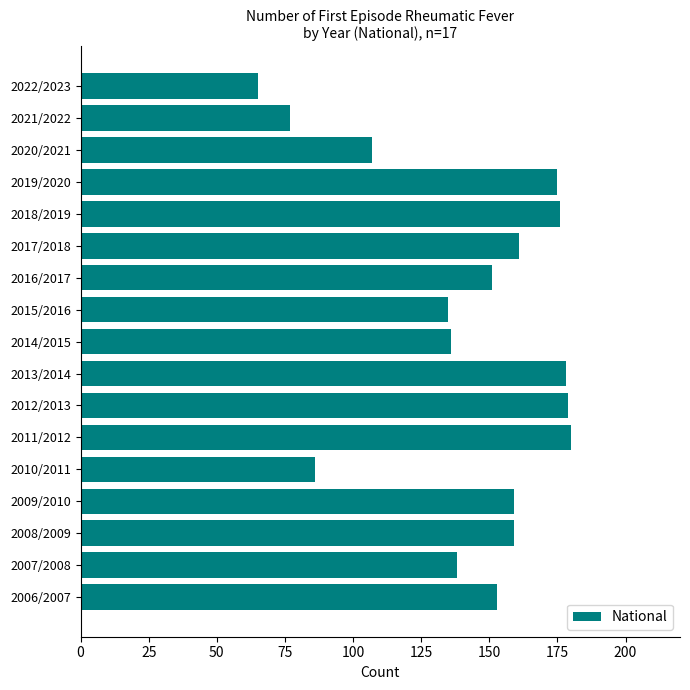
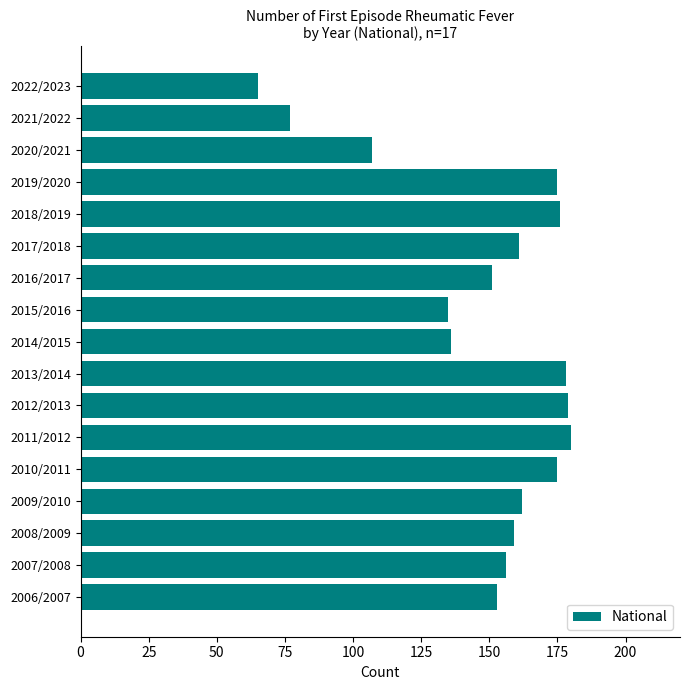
  {
    "2022/2023": 65,
    "2021/2022": 77,
    "2020/2021": 107,
    "2019/2020": 175,
    "2018/2019": 176,
    "2017/2018": 161,
    "2016/2017": 151,
    "2015/2016": 135,
    "2014/2015": 136,
    "2013/2014": 178,
    "2012/2013": 179,
    "2011/2012": 180,
-   "2010/2011": 86,
-   "2009/2010": 159,
+   "2010/2011": 175,
+   "2009/2010": 162,
    "2008/2009": 159,
-   "2007/2008": 138,
+   "2007/2008": 156,
    "2006/2007": 153
  }
